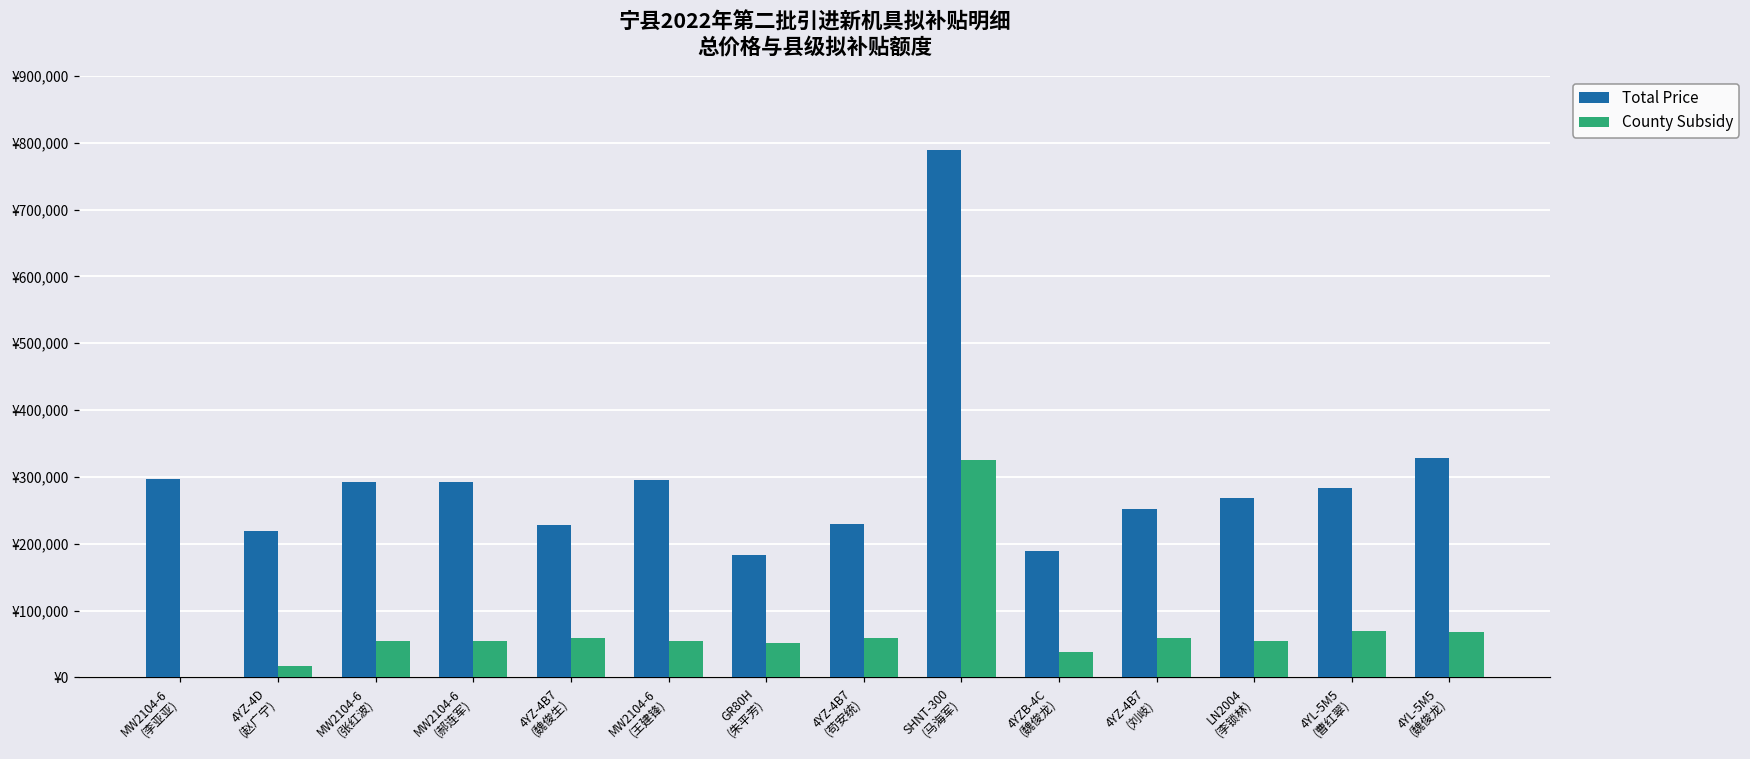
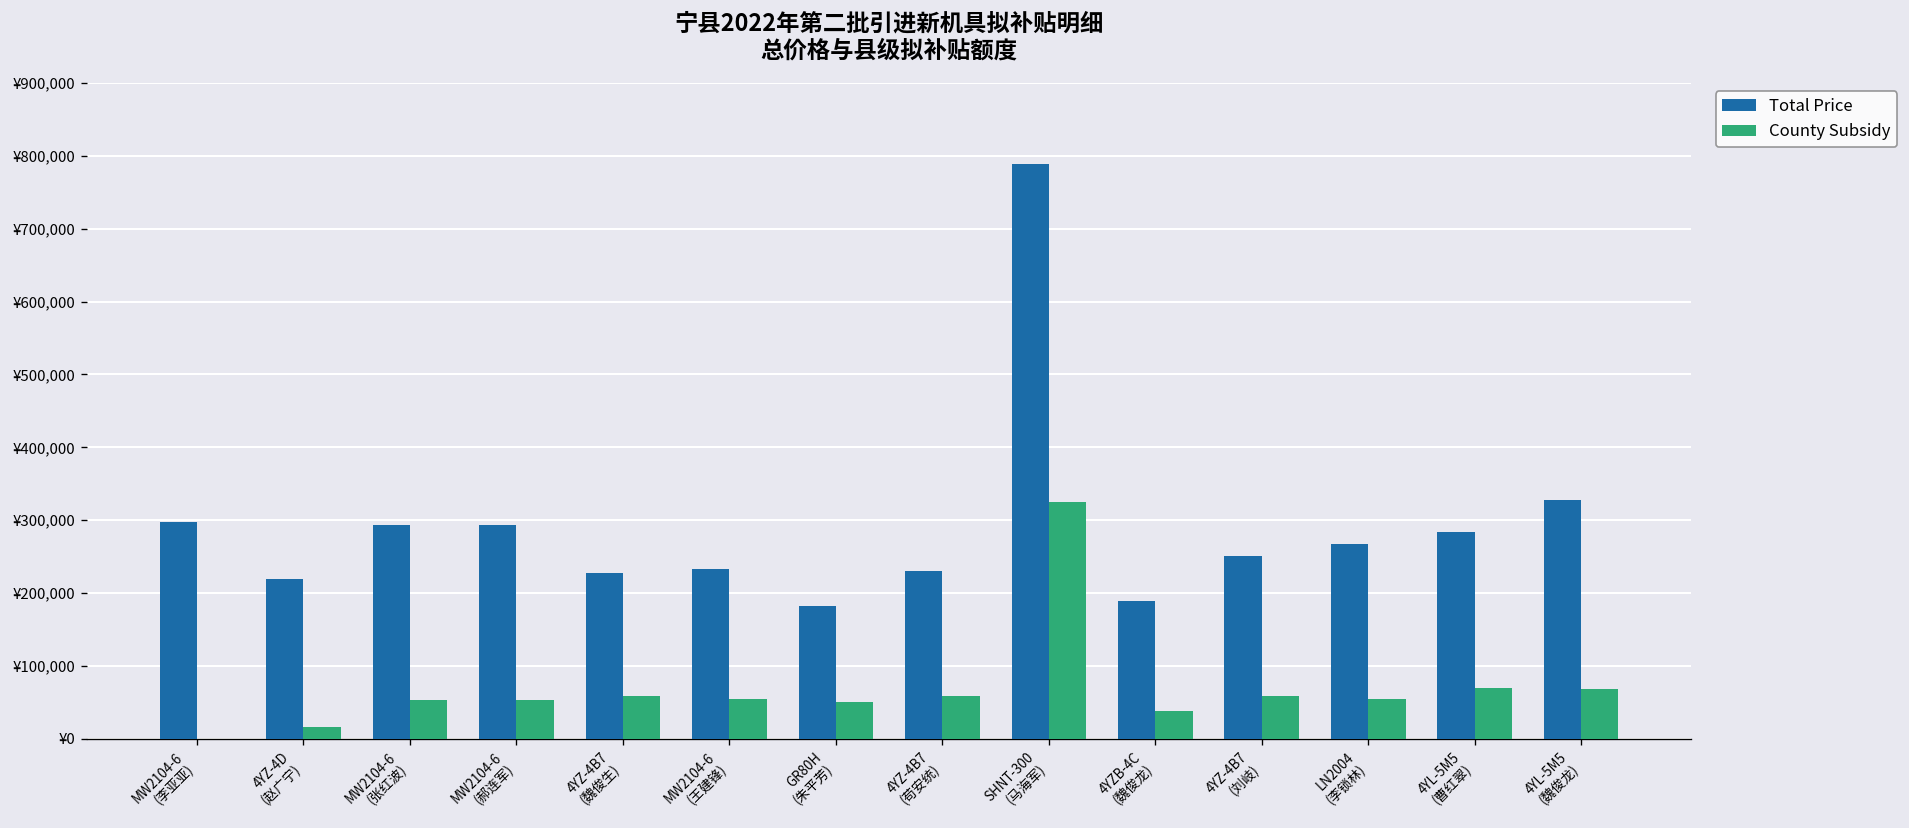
  {
    "Total Price": {
      "MW2104-6 (李亚亚)": "¥300,000",
      "4YZ-4D (赵广宁)": "¥220,000",
      "MW2104-6 (张红波)": "¥290,000",
      "MW2104-6 (郝连军)": "¥290,000",
      "4YZ-4B7 (魏俊生)": "¥230,000",
-     "MW2104-6 (王建锋)": "¥300,000",
+     "MW2104-6 (王建锋)": "¥230,000",
      "GR80H (朱平芳)": "¥180,000",
      "4YZ-4B7 (苟安统)": "¥230,000",
      "SHNT-300 (马海军)": "¥790,000",
      "4YZB-4C (魏俊龙)": "¥190,000",
      "4YZ-4B7 (刘岐)": "¥250,000",
      "LN2004 (李锁林)": "¥270,000",
      "4YL-5M5 (曹红翠)": "¥280,000",
      "4YL-5M5 (魏俊龙)": "¥330,000"
    },
    "County Subsidy": {
      "4YZ-4D (赵广宁)": "¥20,000",
      "MW2104-6 (张红波)": "¥50,000",
      "MW2104-6 (郝连军)": "¥50,000",
      "4YZ-4B7 (魏俊生)": "¥60,000",
      "MW2104-6 (王建锋)": "¥50,000",
      "GR80H (朱平芳)": "¥50,000",
      "4YZ-4B7 (苟安统)": "¥60,000",
      "SHNT-300 (马海军)": "¥330,000",
      "4YZB-4C (魏俊龙)": "¥40,000",
      "4YZ-4B7 (刘岐)": "¥60,000",
      "LN2004 (李锁林)": "¥50,000",
      "4YL-5M5 (曹红翠)": "¥70,000",
      "4YL-5M5 (魏俊龙)": "¥70,000"
    }
  }
